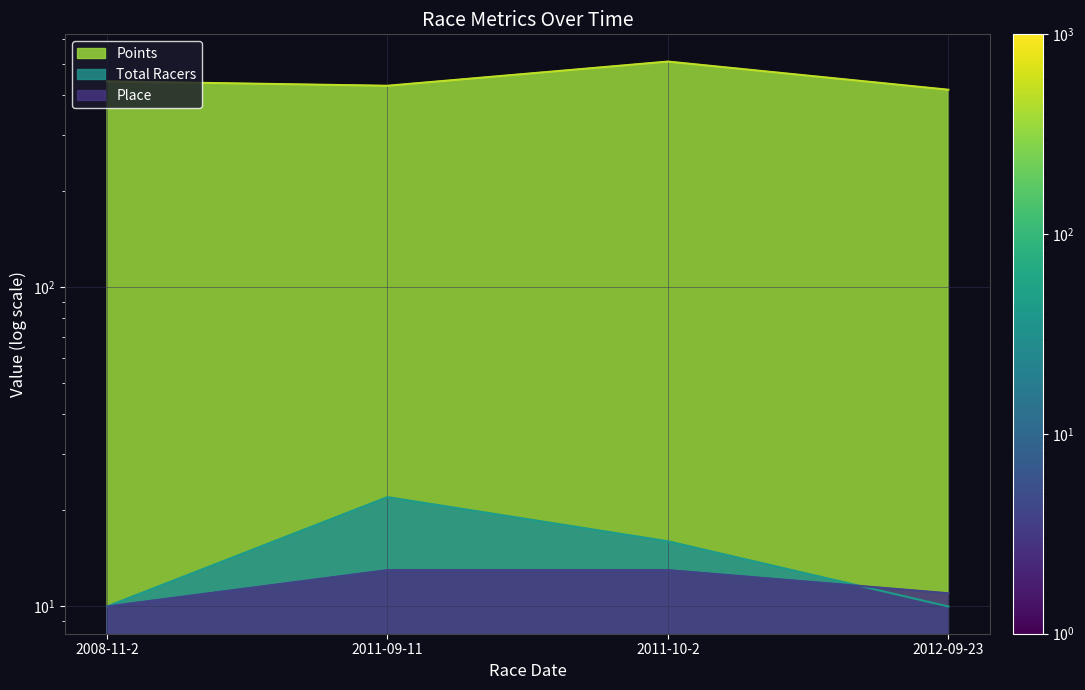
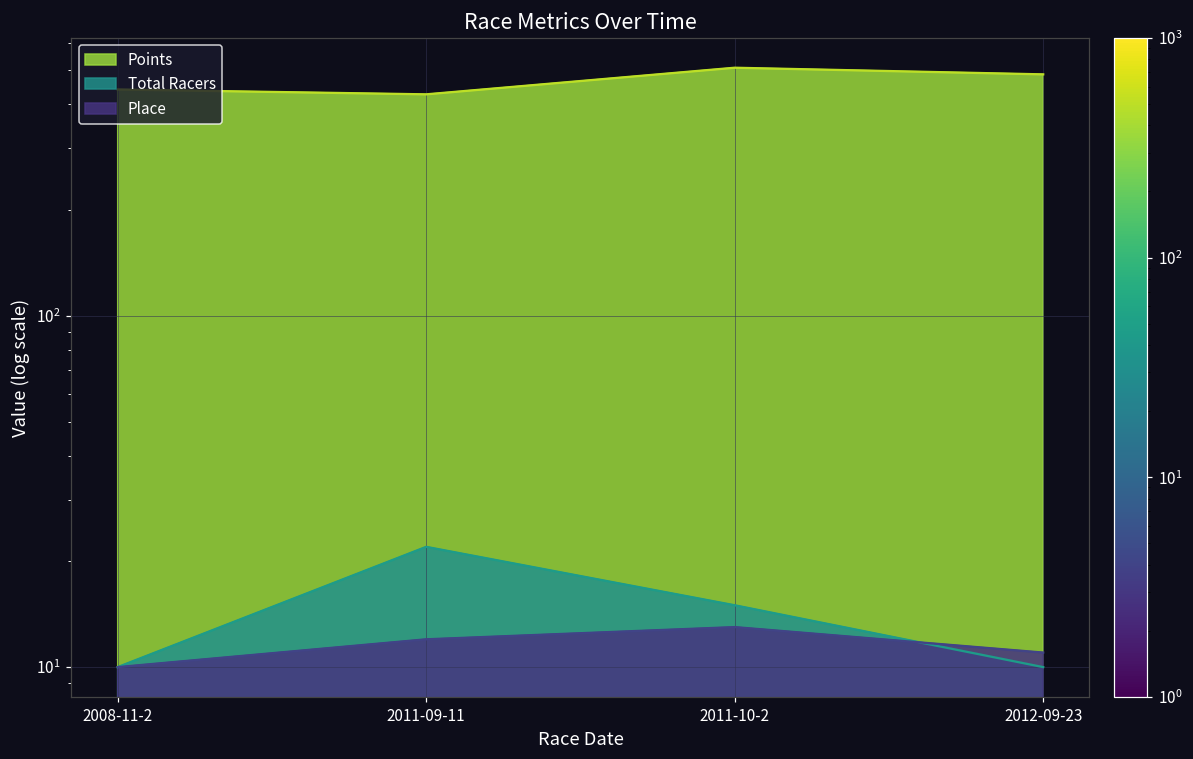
  {
    "Points": {
      "2011-09-11": 430,
      "2011-10-2": 510,
-     "2012-09-23": 420
+     "2012-09-23": 490
    },
    "Total Racers": {
      "2011-09-11": 22,
-     "2011-10-2": 16,
+     "2011-10-2": 15,
      "2012-09-23": 10
    },
    "Place": {
-     "2011-09-11": 13,
+     "2011-09-11": 12,
      "2011-10-2": 13,
      "2012-09-23": 11
    }
  }
